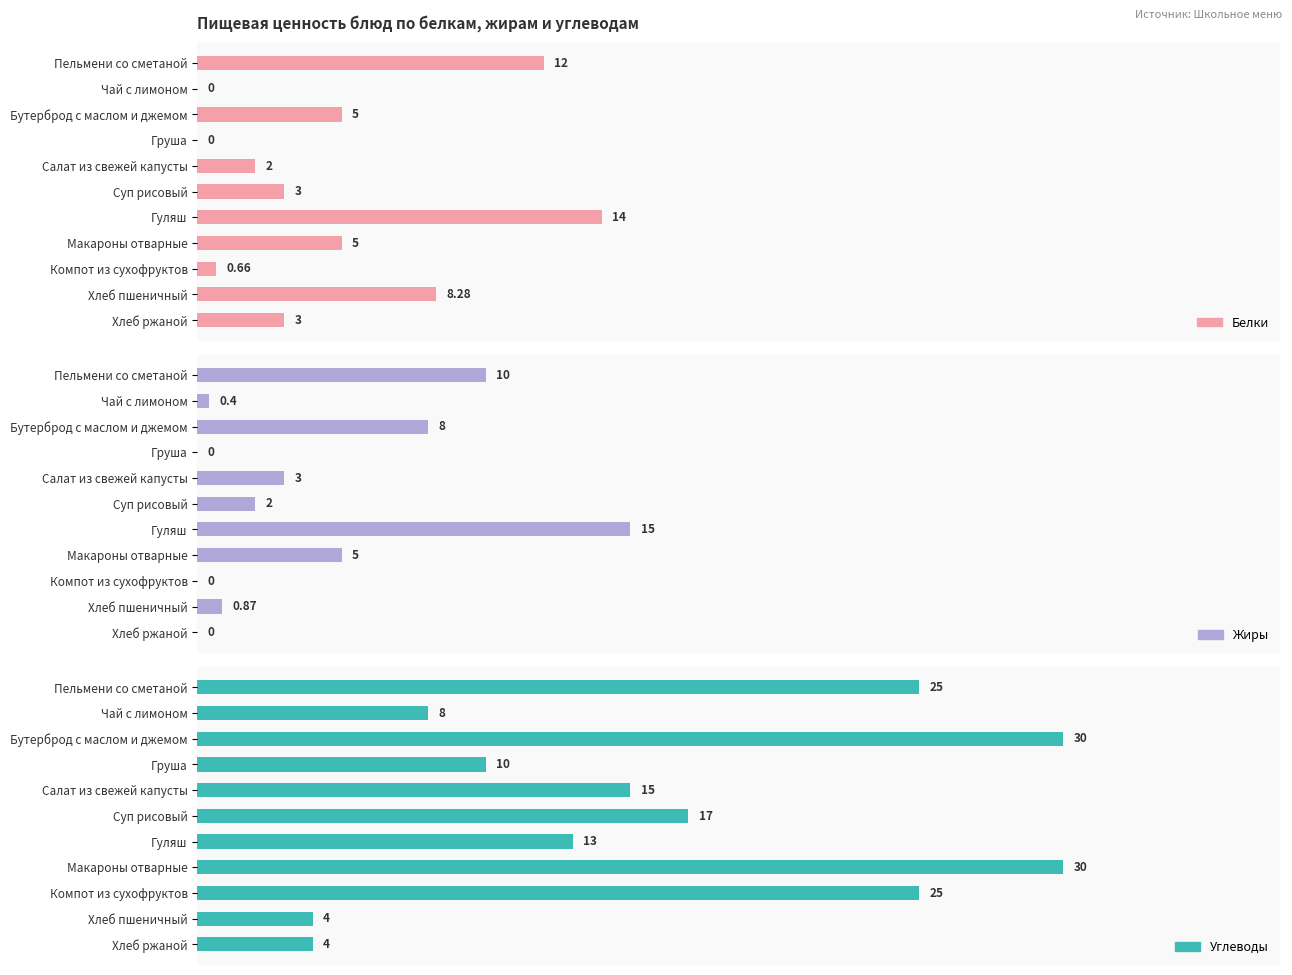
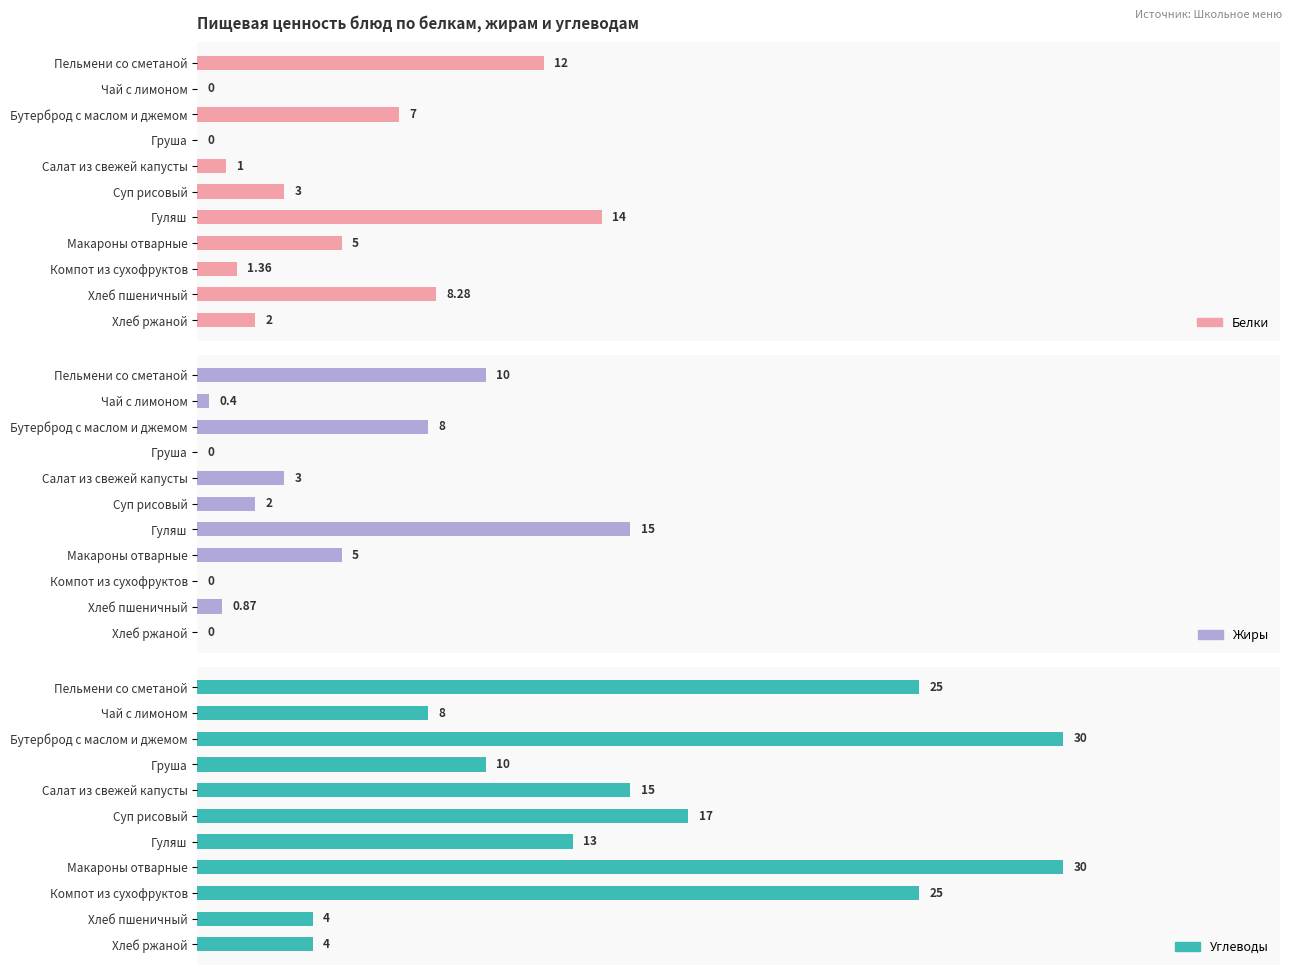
  {
    "Пищевая ценность блюд по белкам, жирам и углеводам": {
      "Пельмени со сметаной": 12,
      "Чай с лимоном": 0,
-     "Бутерброд с маслом и джемом": 5,
+     "Бутерброд с маслом и джемом": 7,
      "Груша": 0,
-     "Салат из свежей капусты": 2,
+     "Салат из свежей капусты": 1,
      "Суп рисовый": 3,
      "Гуляш": 14,
      "Макароны отварные": 5,
-     "Компот из сухофруктов": 0.66,
+     "Компот из сухофруктов": 1.36,
      "Хлеб пшеничный": 8.28,
-     "Хлеб ржаной": 3
+     "Хлеб ржаной": 2
    }
  }
